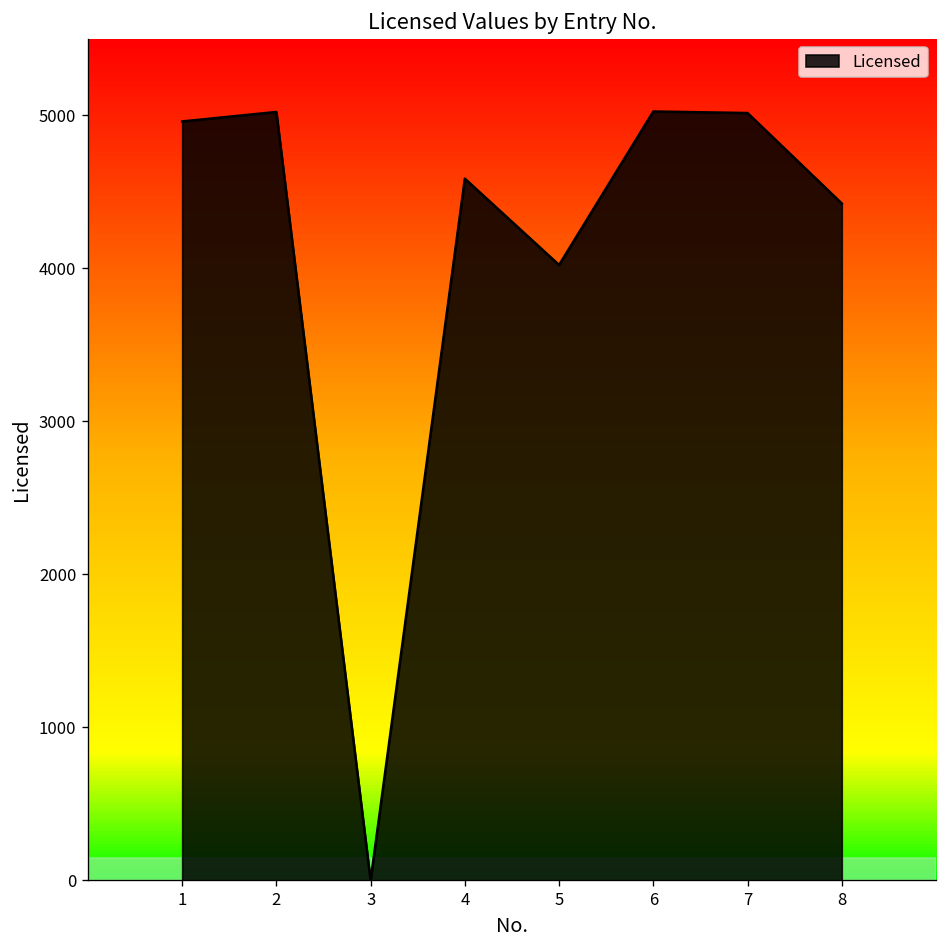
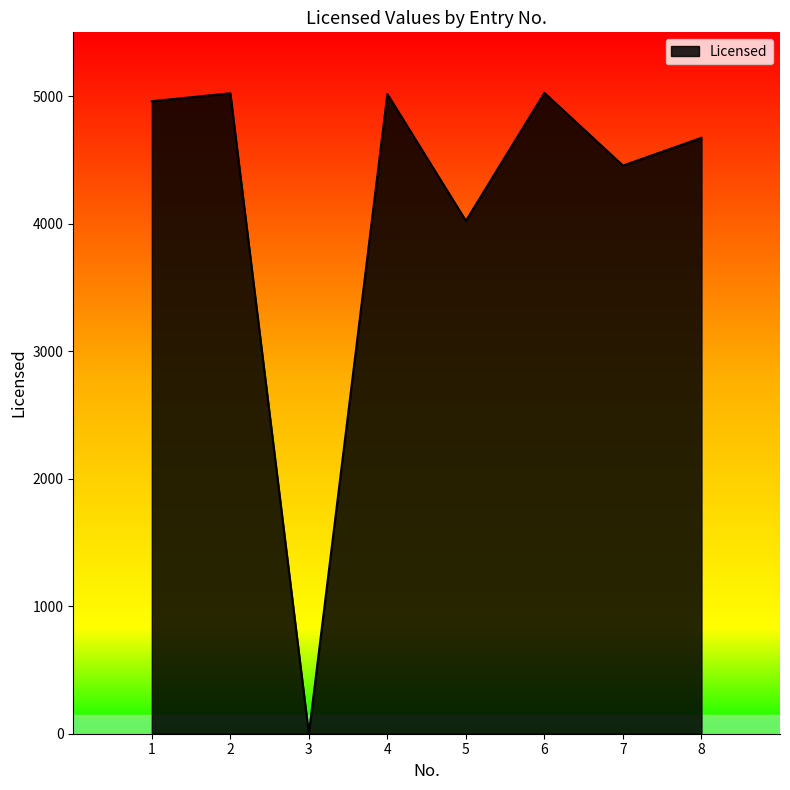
  {
    "1": 4960,
    "2": 5020,
-   "4": 4590,
+   "4": 5020,
    "5": 4020,
    "6": 5030,
-   "7": 5020,
-   "8": 4420
+   "7": 4460,
+   "8": 4670
  }
